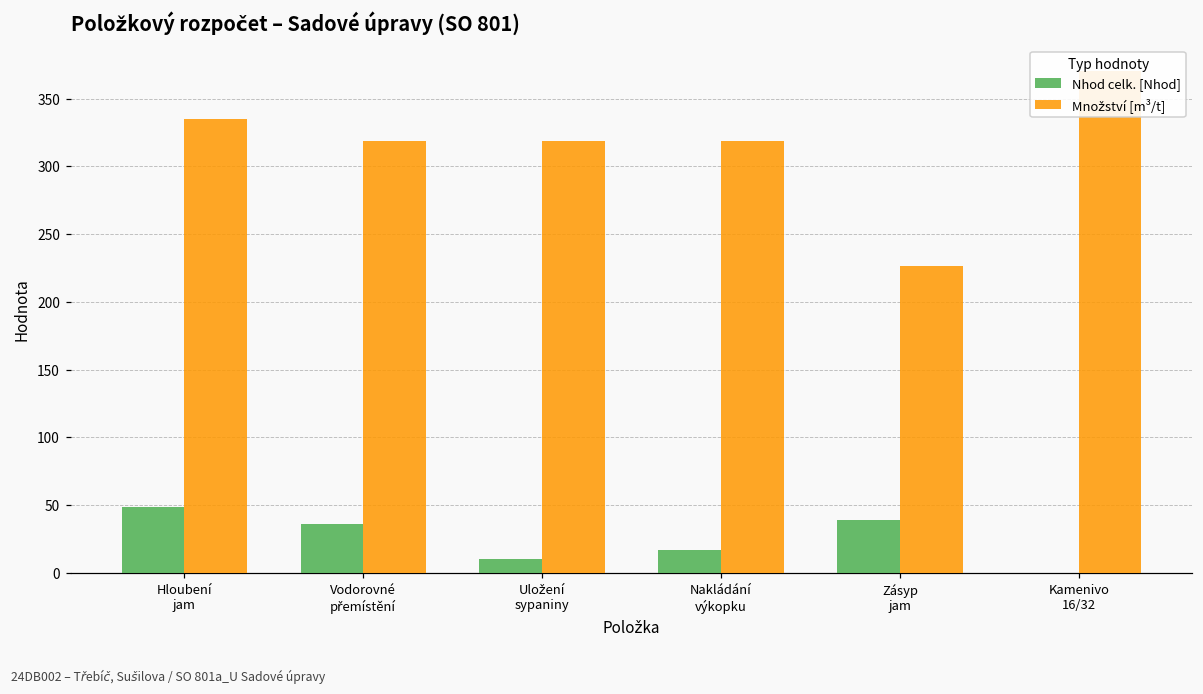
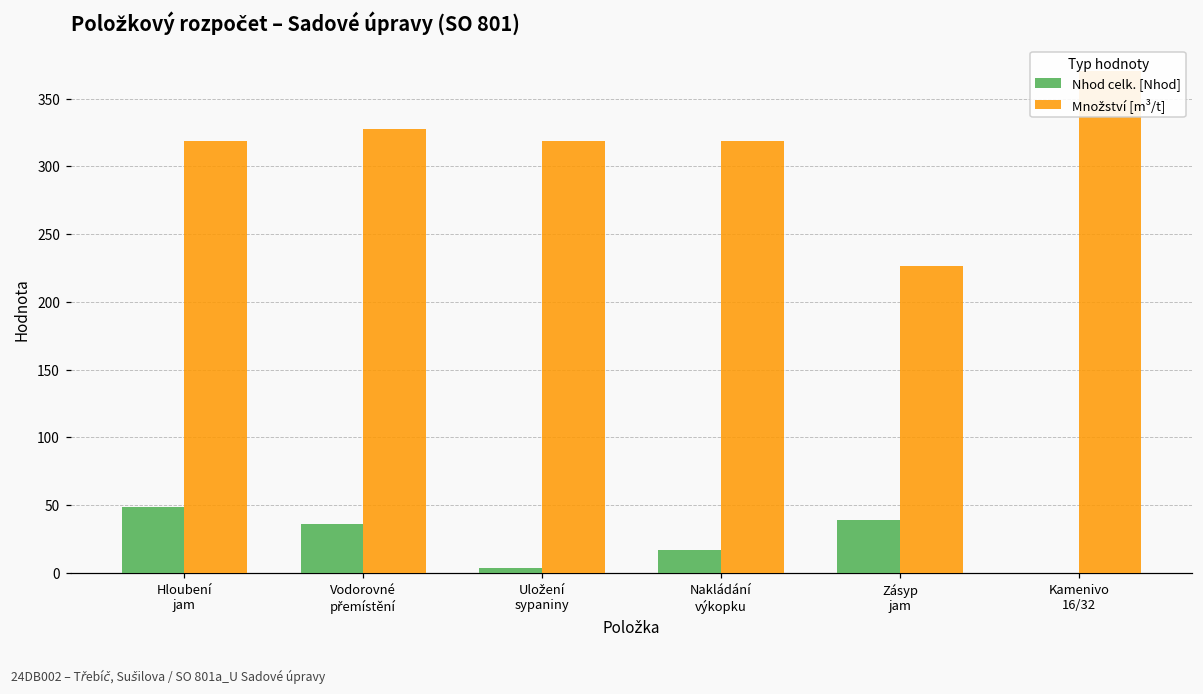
  {
    "Nhod celk. [Nhod]": {
      "Hloubení jam": 49,
      "Vodorovné přemístění": 36,
-     "Uložení sypaniny": 10,
+     "Uložení sypaniny": 3,
      "Nakládání výkopku": 17,
      "Zásyp jam": 39,
      "Kamenivo 16/32": 0
    },
    "Množství [m³/t]": {
-     "Hloubení jam": 335,
-     "Vodorovné přemístění": 319,
+     "Hloubení jam": 319,
+     "Vodorovné přemístění": 328,
      "Uložení sypaniny": 319,
      "Nakládání výkopku": 319,
      "Zásyp jam": 227
    }
  }
